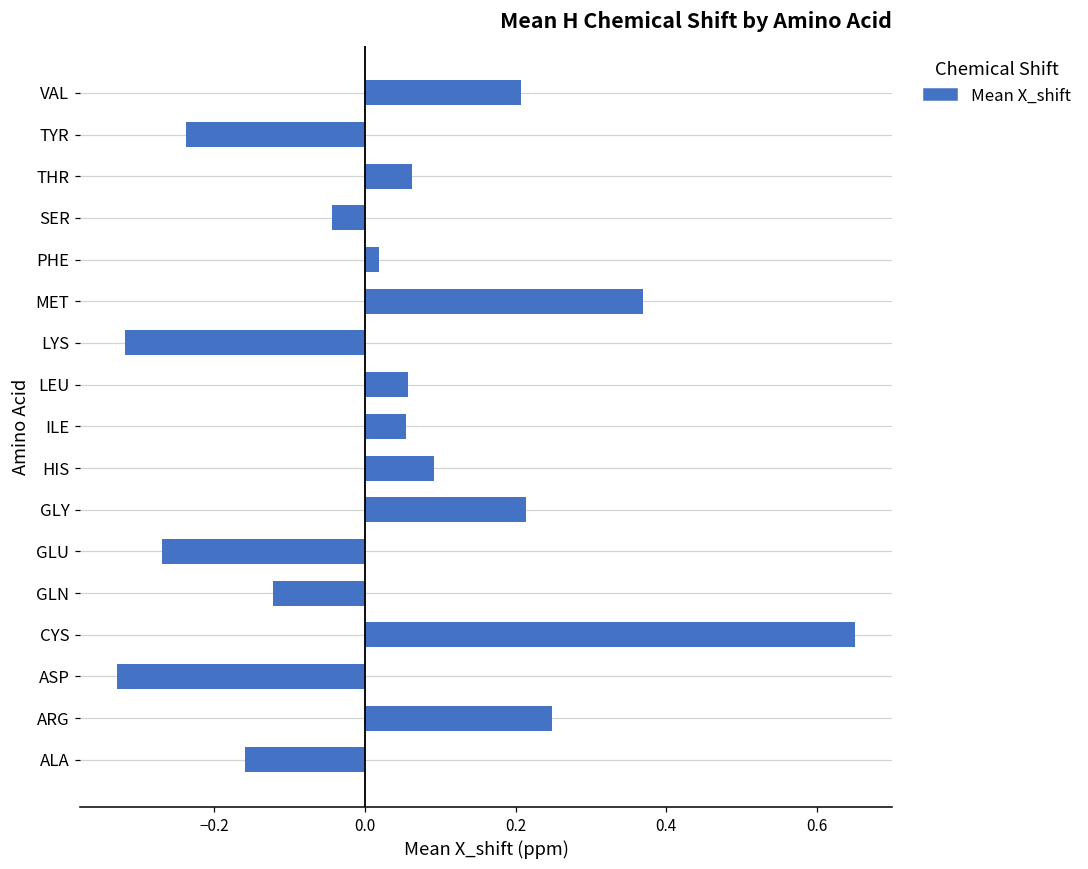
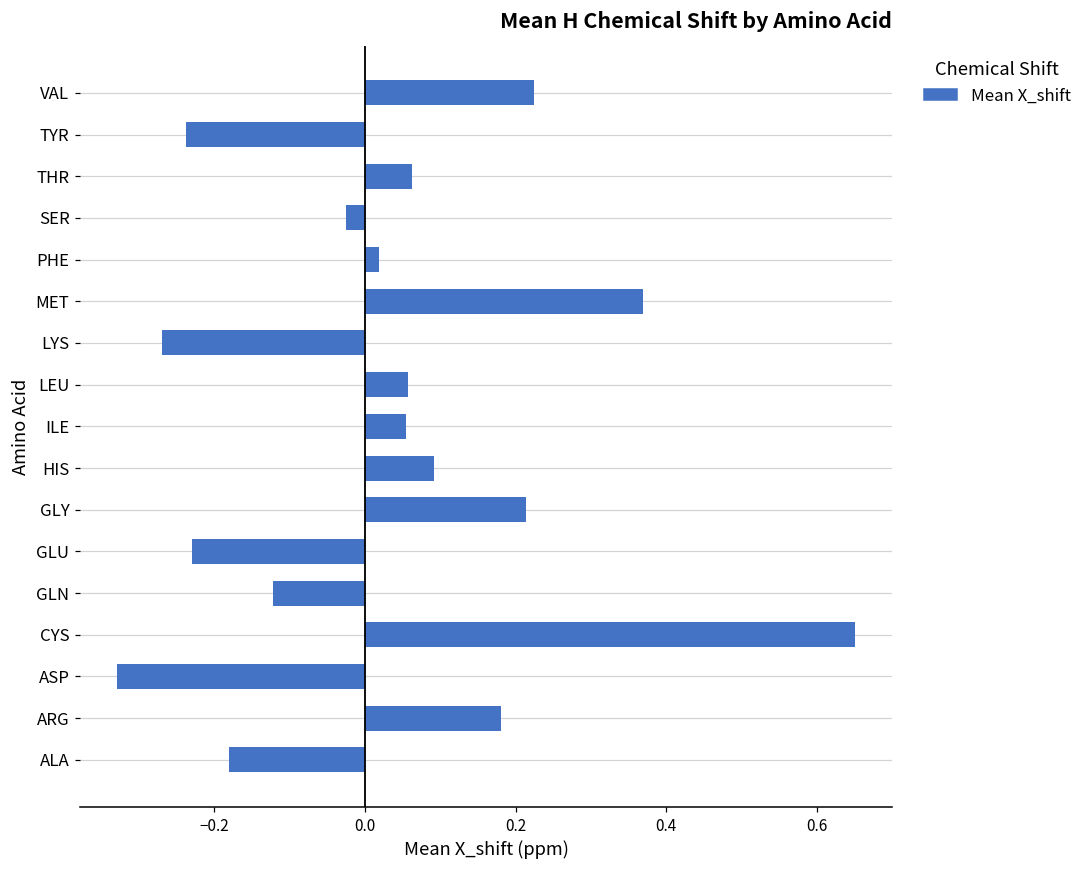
  {
-   "VAL": 0.21,
+   "VAL": 0.22,
    "TYR": -0.24,
    "THR": 0.06,
-   "SER": -0.04,
+   "SER": -0.03,
    "PHE": 0.02,
    "MET": 0.37,
-   "LYS": -0.32,
+   "LYS": -0.27,
    "LEU": 0.06,
    "ILE": 0.05,
    "HIS": 0.09,
    "GLY": 0.21,
-   "GLU": -0.27,
+   "GLU": -0.23,
    "GLN": -0.12,
    "CYS": 0.65,
    "ASP": -0.33,
-   "ARG": 0.25,
-   "ALA": -0.16
+   "ARG": 0.18,
+   "ALA": -0.18
  }
